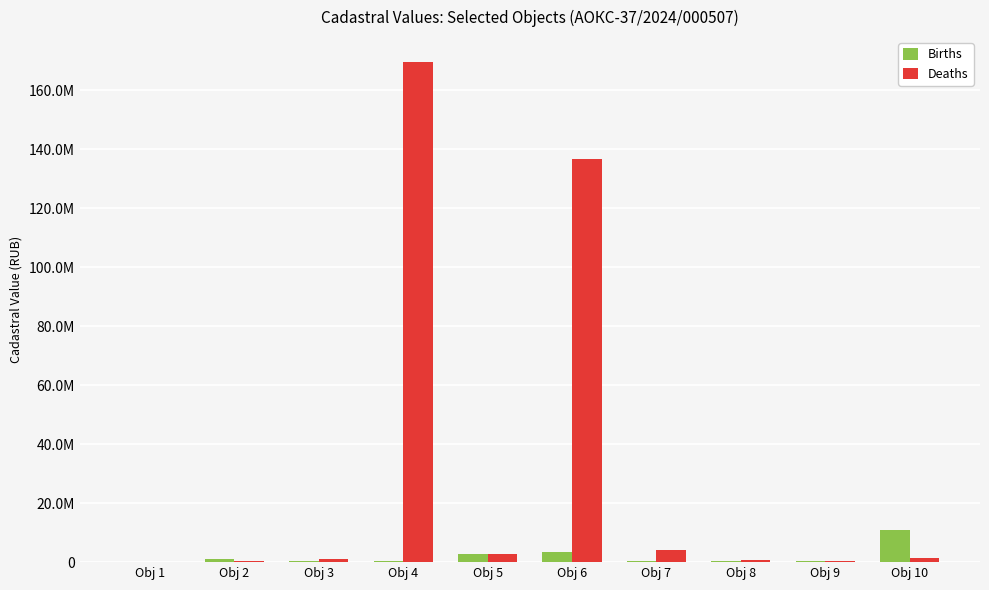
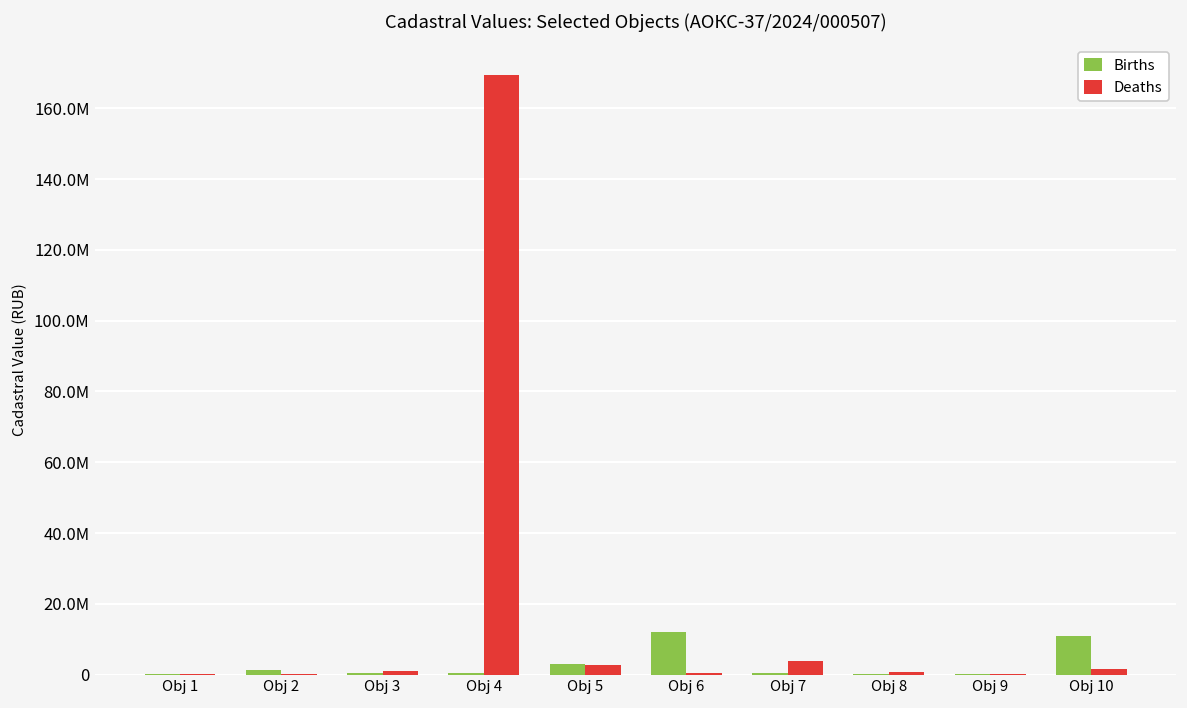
  {
    "Births": {
      "Obj 2": 1000000,
      "Obj 5": 3000000,
-     "Obj 6": 3000000,
+     "Obj 6": 12000000,
      "Obj 10": 11000000
    },
    "Deaths": {
      "Obj 3": 1000000,
      "Obj 4": 170000000,
      "Obj 5": 3000000,
-     "Obj 6": 137000000,
+     "Obj 6": 0,
      "Obj 7": 4000000,
      "Obj 10": 1000000
    }
  }
